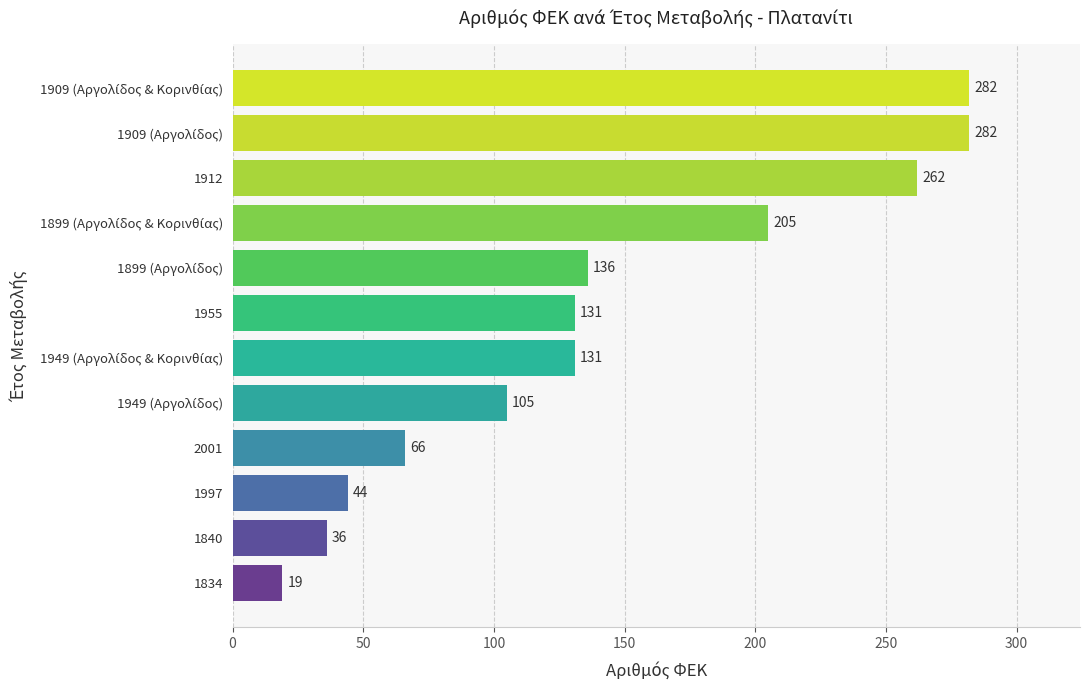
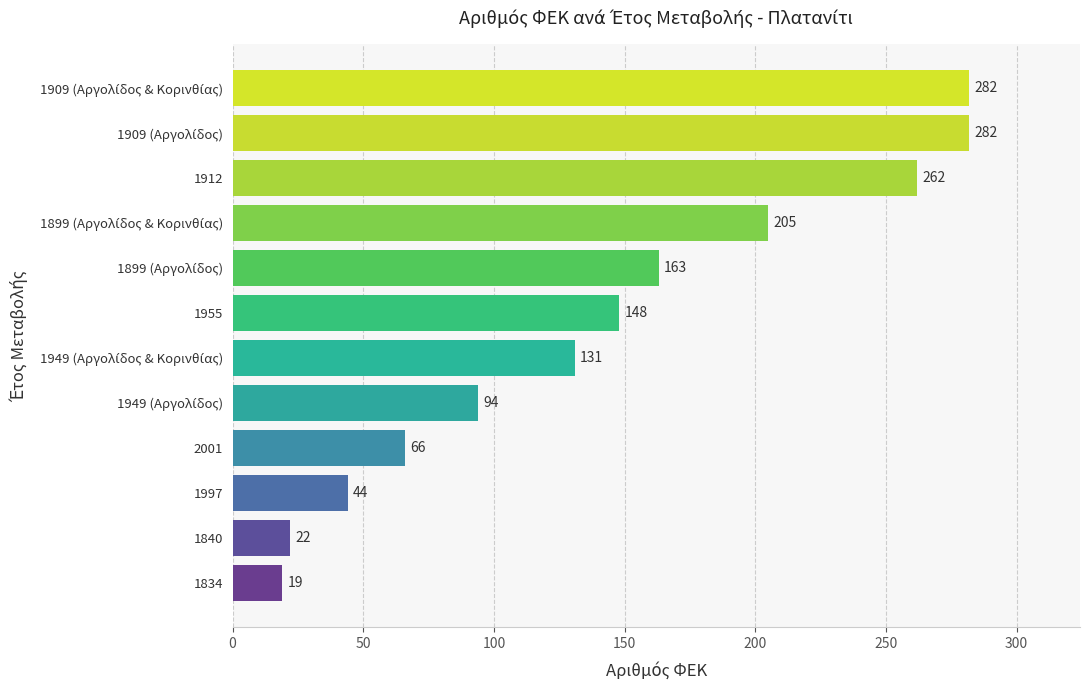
  {
    "1909 (Αργολίδος & Κορινθίας)": 282,
    "1909 (Αργολίδος)": 282,
    "1912": 262,
    "1899 (Αργολίδος & Κορινθίας)": 205,
-   "1899 (Αργολίδος)": 136,
-   "1955": 131,
+   "1899 (Αργολίδος)": 163,
+   "1955": 148,
    "1949 (Αργολίδος & Κορινθίας)": 131,
-   "1949 (Αργολίδος)": 105,
+   "1949 (Αργολίδος)": 94,
    "2001": 66,
    "1997": 44,
-   "1840": 36,
+   "1840": 22,
    "1834": 19
  }
